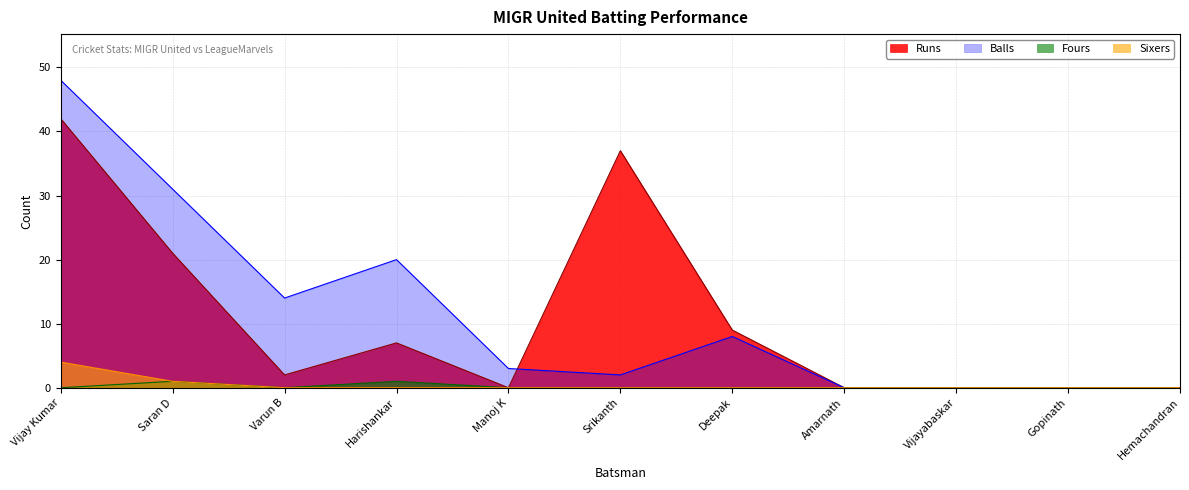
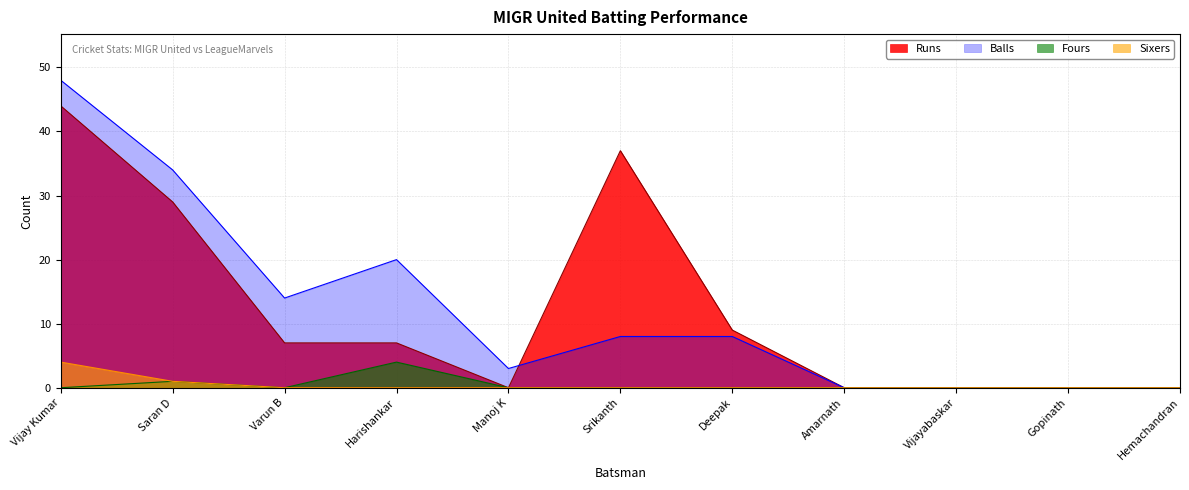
  {
    "Runs": {
-     "Vijay Kumar": 42,
-     "Saran D": 21,
-     "Varun B": 2,
+     "Vijay Kumar": 44,
+     "Saran D": 29,
+     "Varun B": 7,
      "Harishankar": 7,
      "Srikanth": 37,
      "Deepak": 9
    },
    "Balls": {
      "Vijay Kumar": 48,
-     "Saran D": 31,
+     "Saran D": 34,
      "Varun B": 14,
      "Harishankar": 20,
      "Manoj K": 3,
-     "Srikanth": 2,
+     "Srikanth": 8,
      "Deepak": 8
    },
    "Fours": {
      "Vijay Kumar": 0,
-     "Harishankar": 1
+     "Harishankar": 4
    },
    "Sixers": {
      "Vijay Kumar": 4,
      "Harishankar": 0
    }
  }
